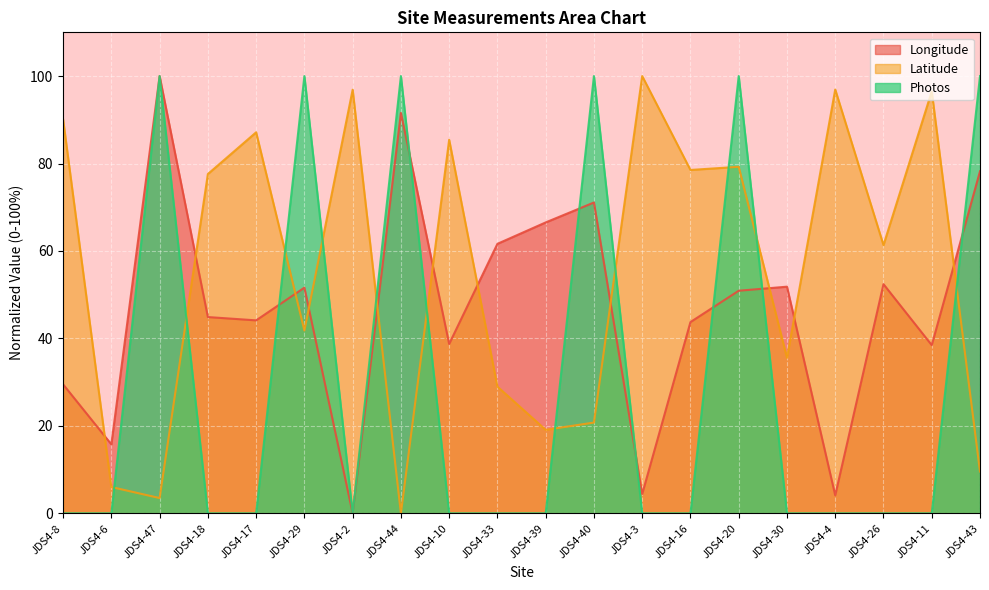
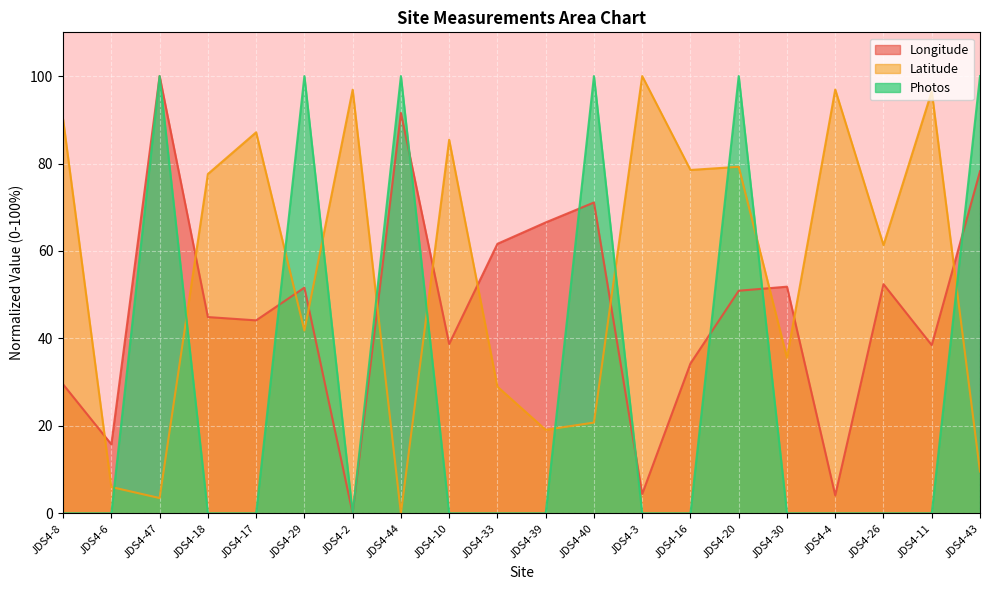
  {
    "Longitude": {
      "JDS4-8": 29,
      "JDS4-6": 16,
      "JDS4-18": 45,
      "JDS4-17": 44,
      "JDS4-29": 52,
      "JDS4-44": 92,
      "JDS4-10": 39,
      "JDS4-33": 62,
      "JDS4-39": 67,
      "JDS4-40": 71,
      "JDS4-3": 4,
-     "JDS4-16": 44,
+     "JDS4-16": 34,
      "JDS4-20": 51,
      "JDS4-30": 52,
      "JDS4-4": 4,
      "JDS4-26": 52,
      "JDS4-11": 38,
      "JDS4-43": 78
    },
    "Latitude": {
      "JDS4-8": 90,
      "JDS4-6": 6,
      "JDS4-47": 3,
      "JDS4-18": 78,
      "JDS4-17": 87,
      "JDS4-29": 42,
      "JDS4-2": 97,
      "JDS4-44": 0,
      "JDS4-10": 85,
      "JDS4-33": 29,
      "JDS4-39": 19,
      "JDS4-40": 21,
      "JDS4-3": 100,
      "JDS4-16": 79,
      "JDS4-20": 79,
      "JDS4-30": 36,
      "JDS4-4": 97,
      "JDS4-26": 61,
      "JDS4-43": 10
    },
    "Photos": {
      "JDS4-8": 0,
      "JDS4-6": 0,
      "JDS4-18": 0,
      "JDS4-17": 0,
      "JDS4-29": 100,
      "JDS4-44": 100,
      "JDS4-10": 0,
      "JDS4-33": 0,
      "JDS4-39": 0,
      "JDS4-40": 100,
      "JDS4-3": 0,
      "JDS4-16": 0,
      "JDS4-20": 100,
      "JDS4-30": 0,
      "JDS4-4": 0,
      "JDS4-26": 0,
      "JDS4-11": 0,
      "JDS4-43": 100
    }
  }
